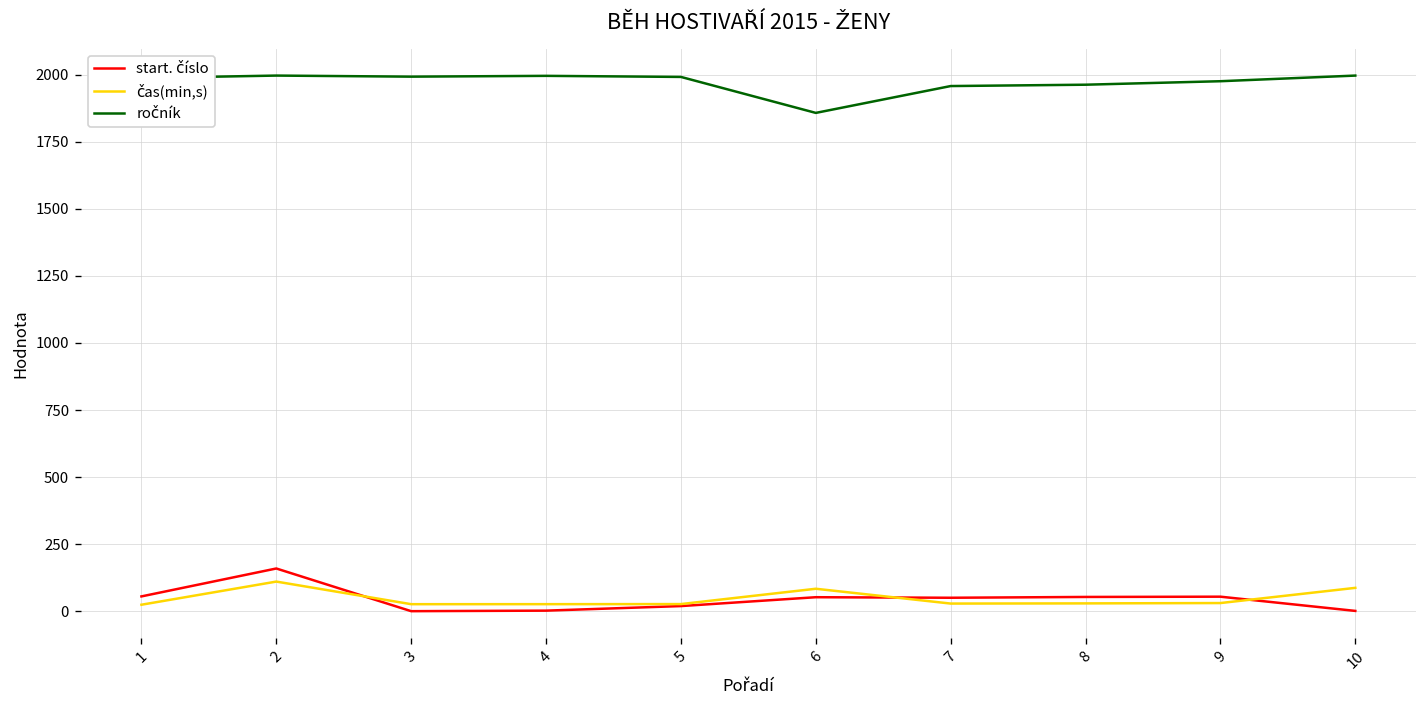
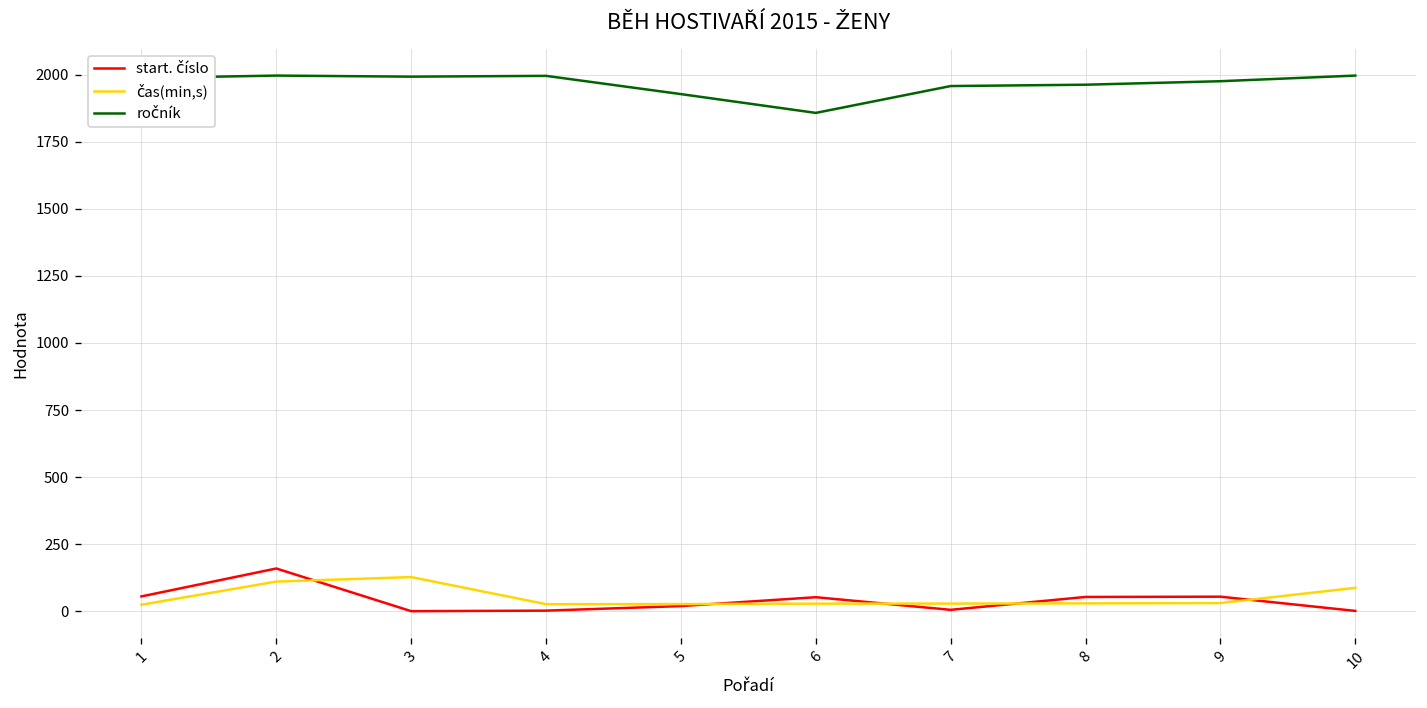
  {
    "start. číslo": {
      "1": 60,
      "2": 160,
      "3": 0,
      "4": 0,
      "6": 50,
-     "7": 50,
+     "7": 10,
      "8": 50,
      "9": 60,
      "10": 0
    },
    "čas(min,s)": {
      "1": 30,
      "2": 110,
-     "3": 30,
+     "3": 130,
      "4": 30,
-     "6": 80,
+     "6": 30,
      "7": 30,
      "8": 30,
      "9": 30,
      "10": 90
    },
    "ročník": {
      "2": 2000,
      "3": 1990,
      "4": 2000,
-     "5": 1990,
+     "5": 1930,
      "6": 1860,
      "7": 1960,
      "8": 1960,
      "9": 1980,
      "10": 2000
    }
  }
